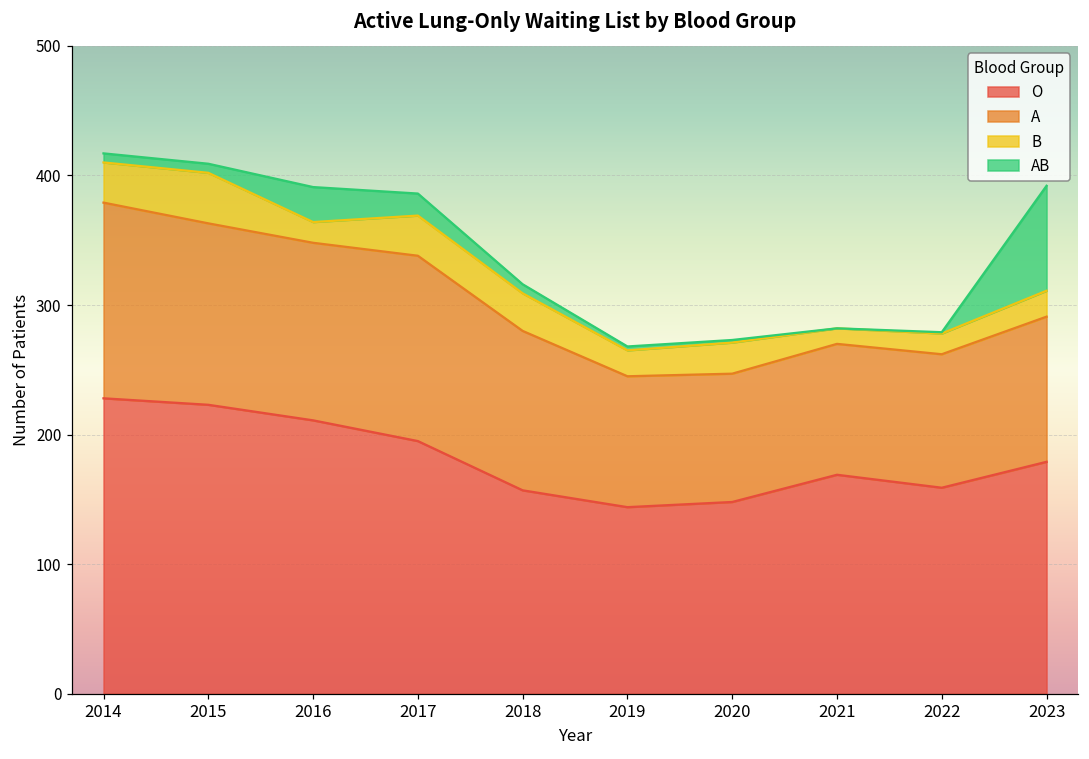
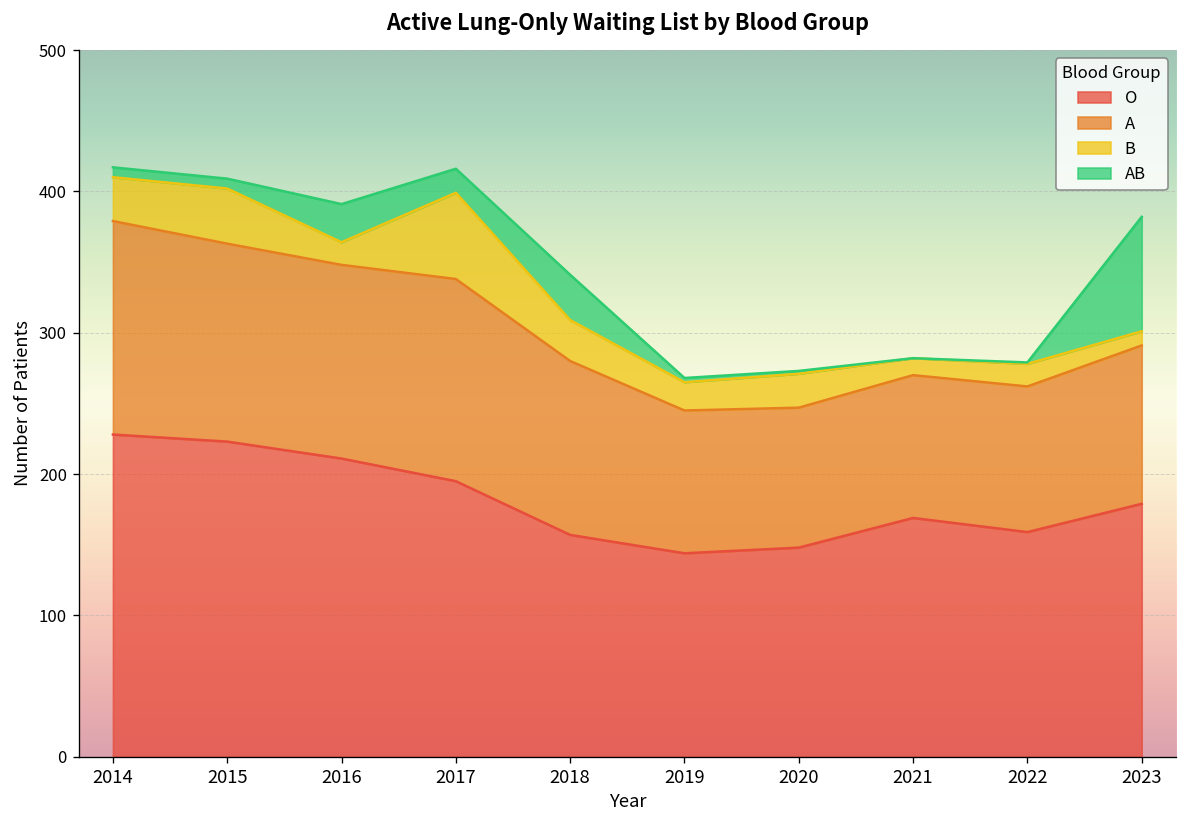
  {
    "B": {
      "2014": 31,
      "2015": 39,
      "2016": 16,
-     "2017": 31,
+     "2017": 61,
      "2018": 29,
      "2019": 20,
-     "2023": 20
+     "2023": 10
    },
    "AB": {
      "2014": 7,
      "2015": 7,
      "2016": 27,
      "2017": 17,
-     "2018": 7,
+     "2018": 32,
      "2019": 3,
      "2023": 81
    }
  }
